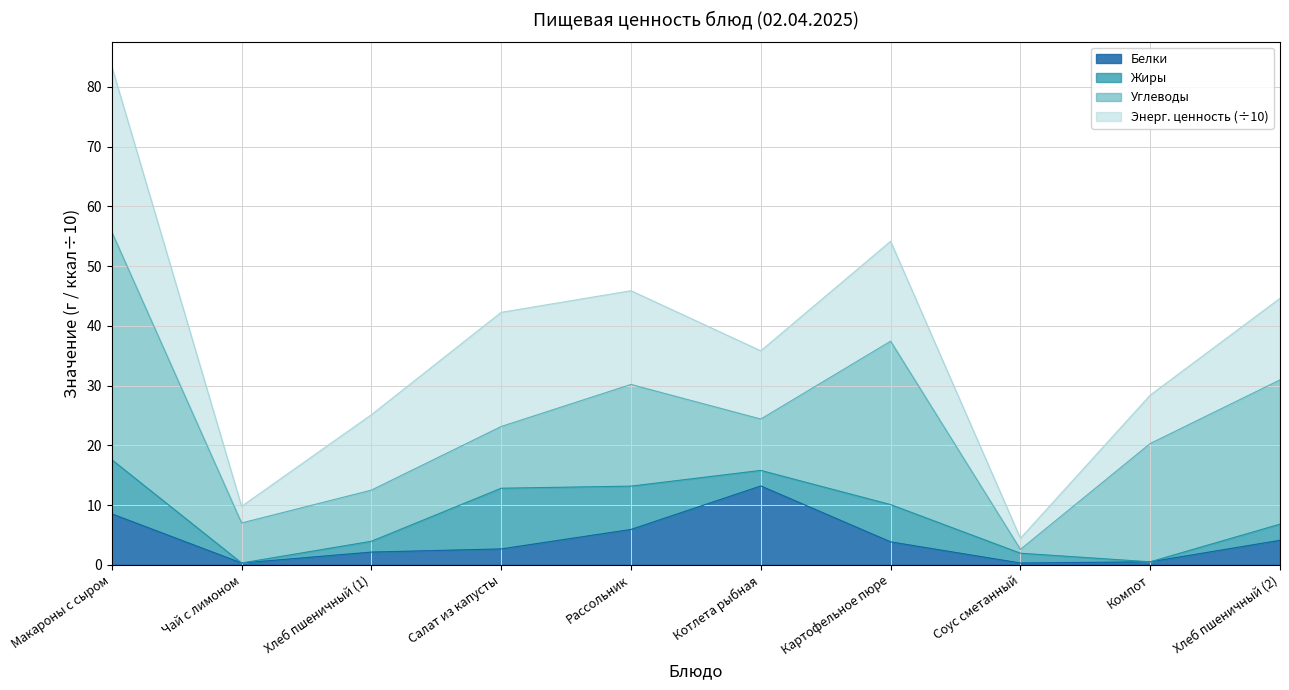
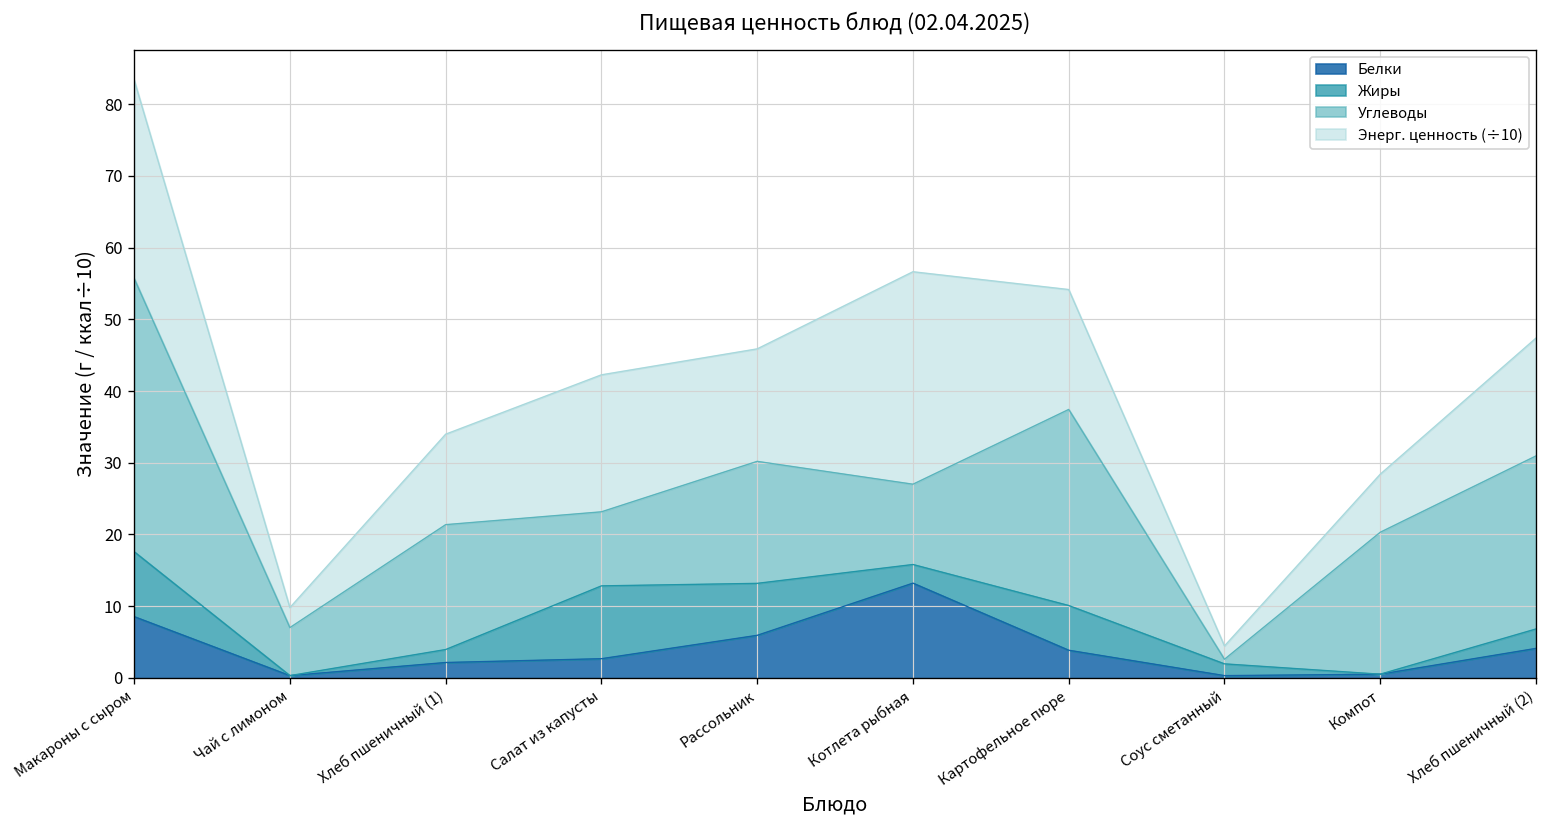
  {
    "Углеводы": {
      "Макароны с сыром": 38,
      "Чай с лимоном": 7,
-     "Хлеб пшеничный (1)": 9,
+     "Хлеб пшеничный (1)": 17,
      "Салат из капусты": 10,
      "Рассольник": 17,
-     "Котлета рыбная": 9,
+     "Котлета рыбная": 11,
      "Картофельное пюре": 27,
      "Соус сметанный": 1,
      "Компот": 20,
      "Хлеб пшеничный (2)": 24
    },
    "Энерг. ценность (÷10)": {
      "Макароны с сыром": 28,
      "Чай с лимоном": 3,
      "Хлеб пшеничный (1)": 13,
      "Салат из капусты": 19,
      "Рассольник": 16,
-     "Котлета рыбная": 11,
+     "Котлета рыбная": 30,
      "Картофельное пюре": 17,
      "Соус сметанный": 2,
      "Компот": 8,
-     "Хлеб пшеничный (2)": 14
+     "Хлеб пшеничный (2)": 16
    }
  }
